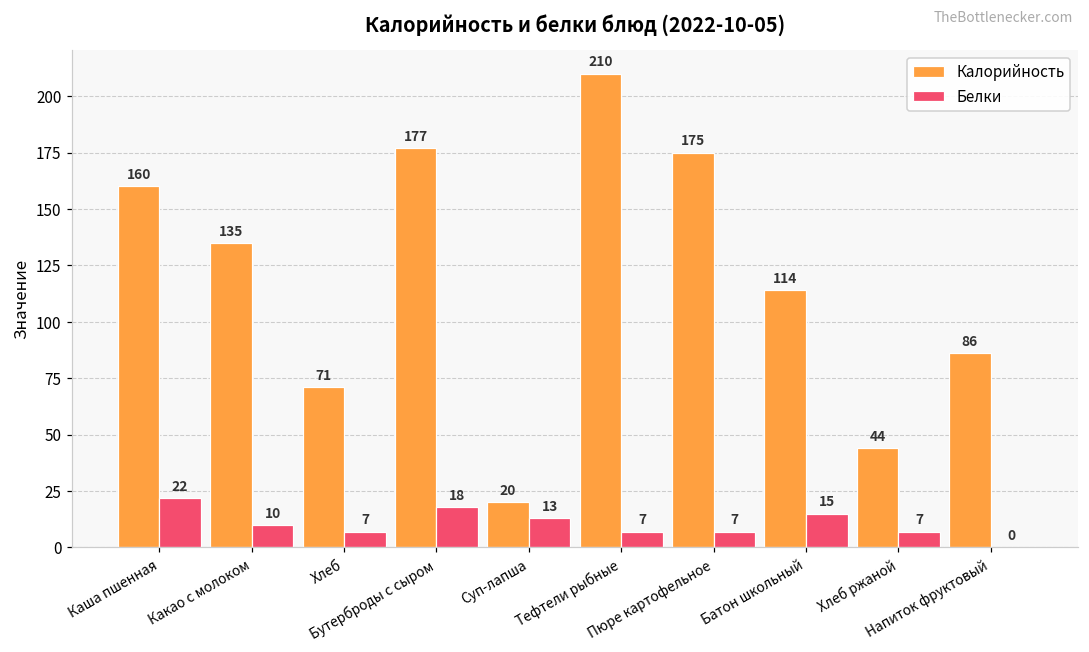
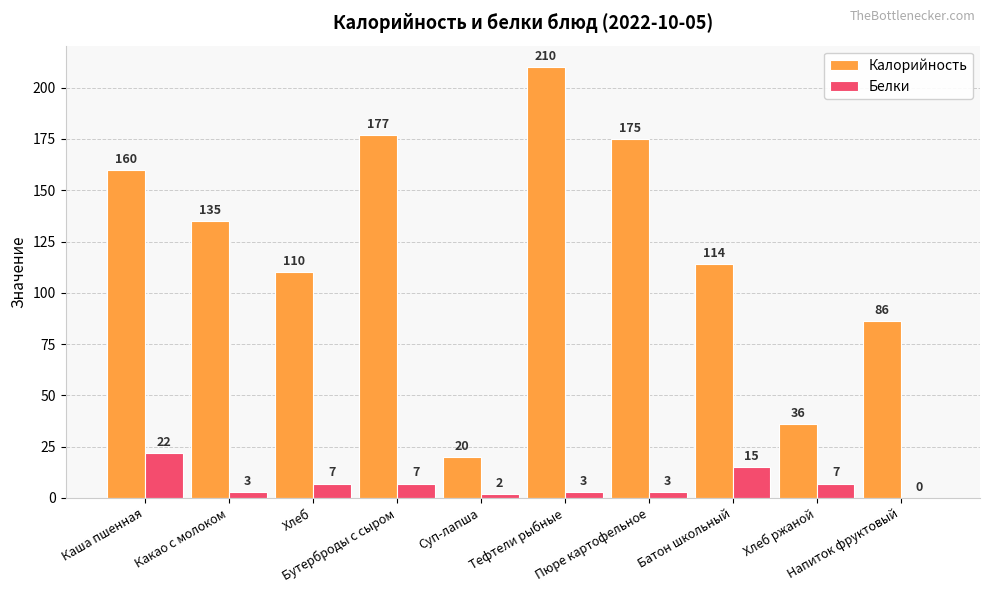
  {
    "Калорийность": {
      "Каша пшенная": 160,
      "Какао с молоком": 135,
-     "Хлеб": 71,
+     "Хлеб": 110,
      "Бутерброды с сыром": 177,
      "Суп-лапша": 20,
      "Тефтели рыбные": 210,
      "Пюре картофельное": 175,
      "Батон школьный": 114,
-     "Хлеб ржаной": 44,
+     "Хлеб ржаной": 36,
      "Напиток фруктовый": 86
    },
    "Белки": {
      "Каша пшенная": 22,
-     "Какао с молоком": 10,
+     "Какао с молоком": 3,
      "Хлеб": 7,
-     "Бутерброды с сыром": 18,
-     "Суп-лапша": 13,
-     "Тефтели рыбные": 7,
-     "Пюре картофельное": 7,
+     "Бутерброды с сыром": 7,
+     "Суп-лапша": 2,
+     "Тефтели рыбные": 3,
+     "Пюре картофельное": 3,
      "Батон школьный": 15,
      "Хлеб ржаной": 7,
      "Напиток фруктовый": 0
    }
  }
